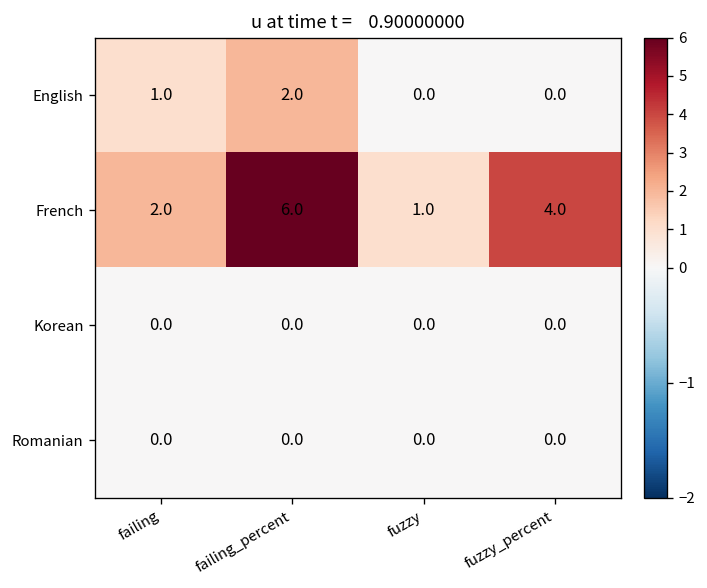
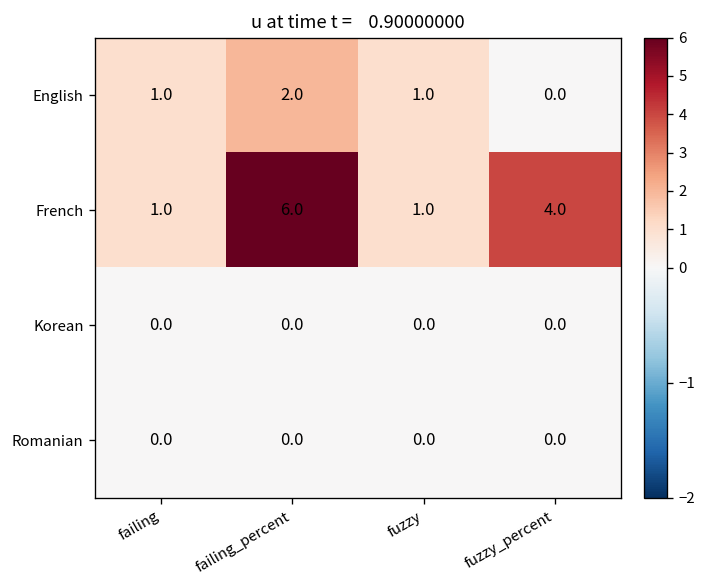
  {
    "English": {
      "failing": 1.0,
      "failing_percent": 2.0,
-     "fuzzy": 0.0,
+     "fuzzy": 1.0,
      "fuzzy_percent": 0.0
    },
    "French": {
-     "failing": 2.0,
+     "failing": 1.0,
      "failing_percent": 6.0,
      "fuzzy": 1.0,
      "fuzzy_percent": 4.0
    },
    "Korean": {
      "failing": 0.0,
      "failing_percent": 0.0,
      "fuzzy": 0.0,
      "fuzzy_percent": 0.0
    },
    "Romanian": {
      "failing": 0.0,
      "failing_percent": 0.0,
      "fuzzy": 0.0,
      "fuzzy_percent": 0.0
    }
  }
